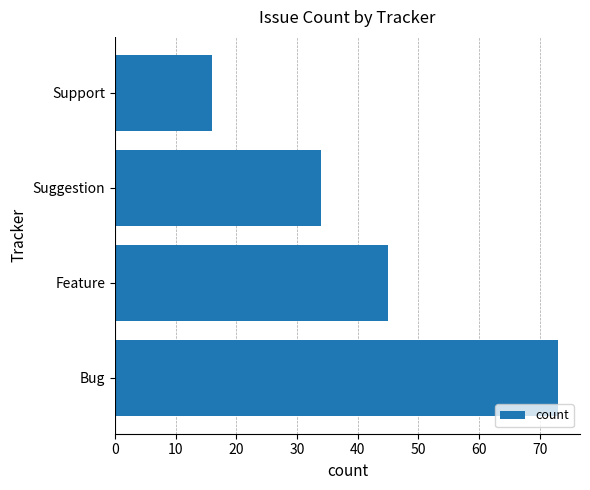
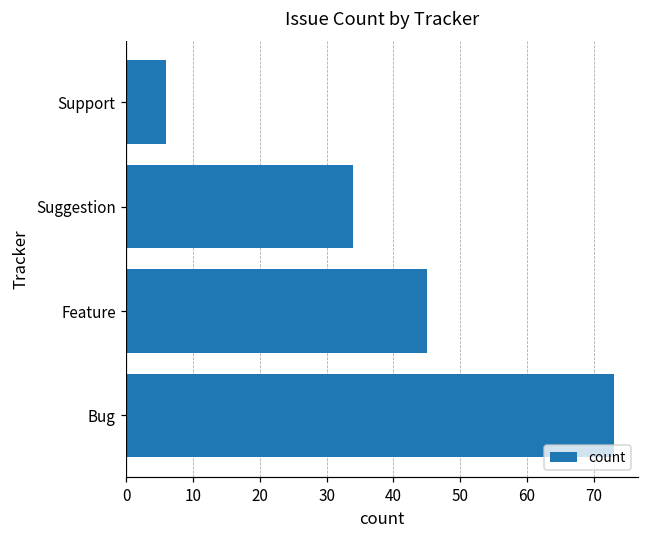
  {
-   "Support": 16,
+   "Support": 6,
    "Suggestion": 34,
    "Feature": 45,
    "Bug": 73
  }
